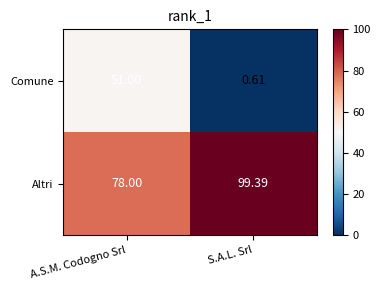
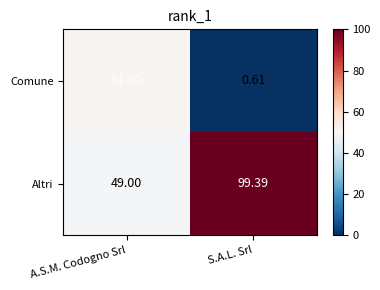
  {
    "Comune": {
      "S.A.L. Srl": 0.61
    },
    "Altri": {
-     "A.S.M. Codogno Srl": 78.00,
+     "A.S.M. Codogno Srl": 49.00,
      "S.A.L. Srl": 99.39
    }
  }
